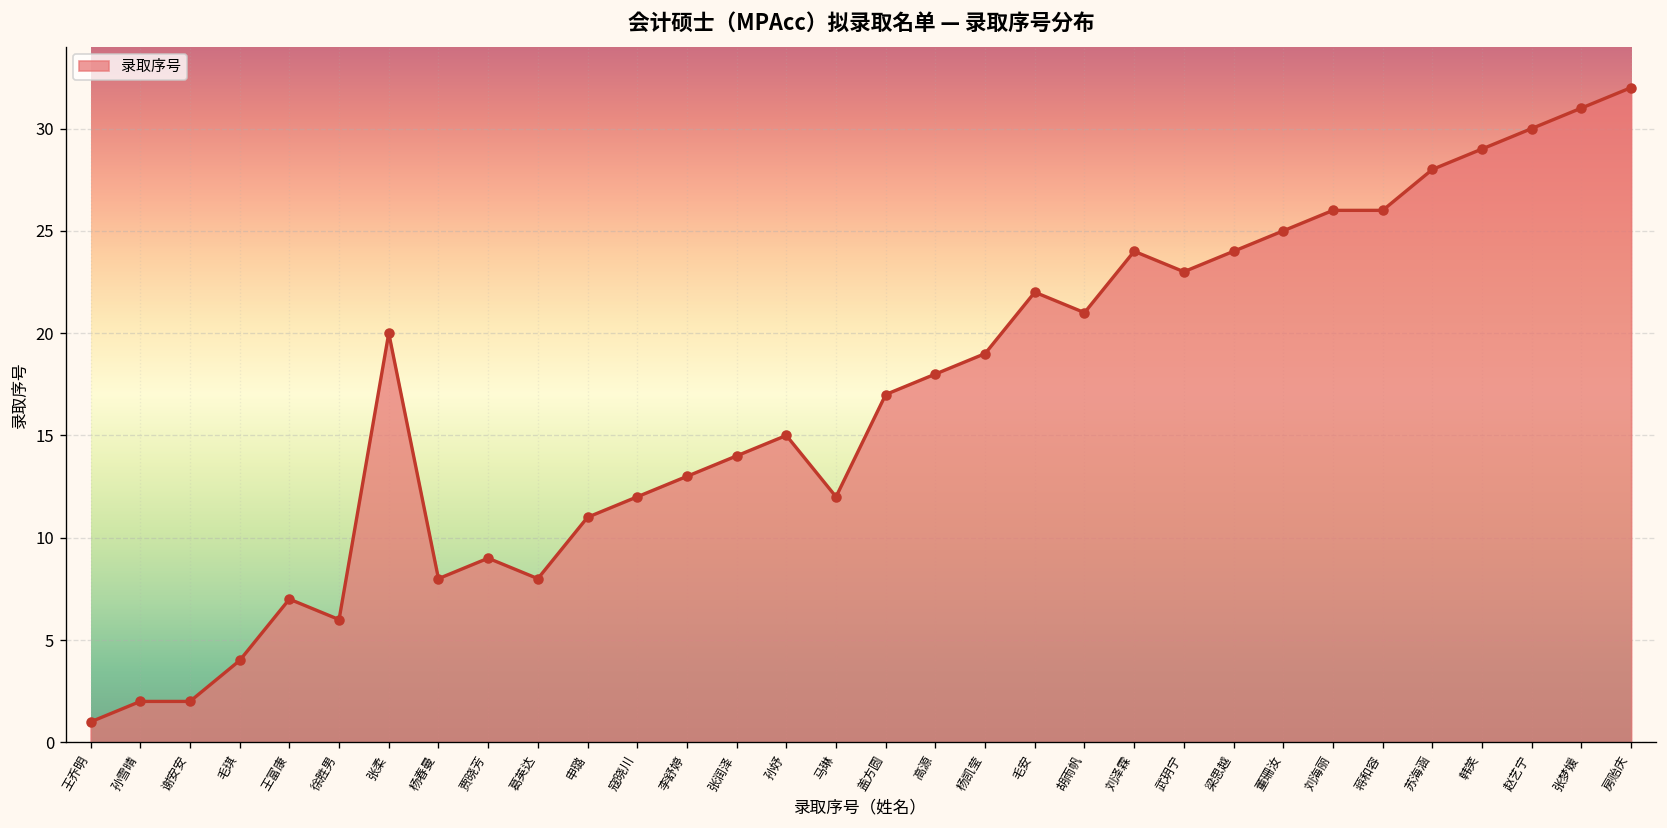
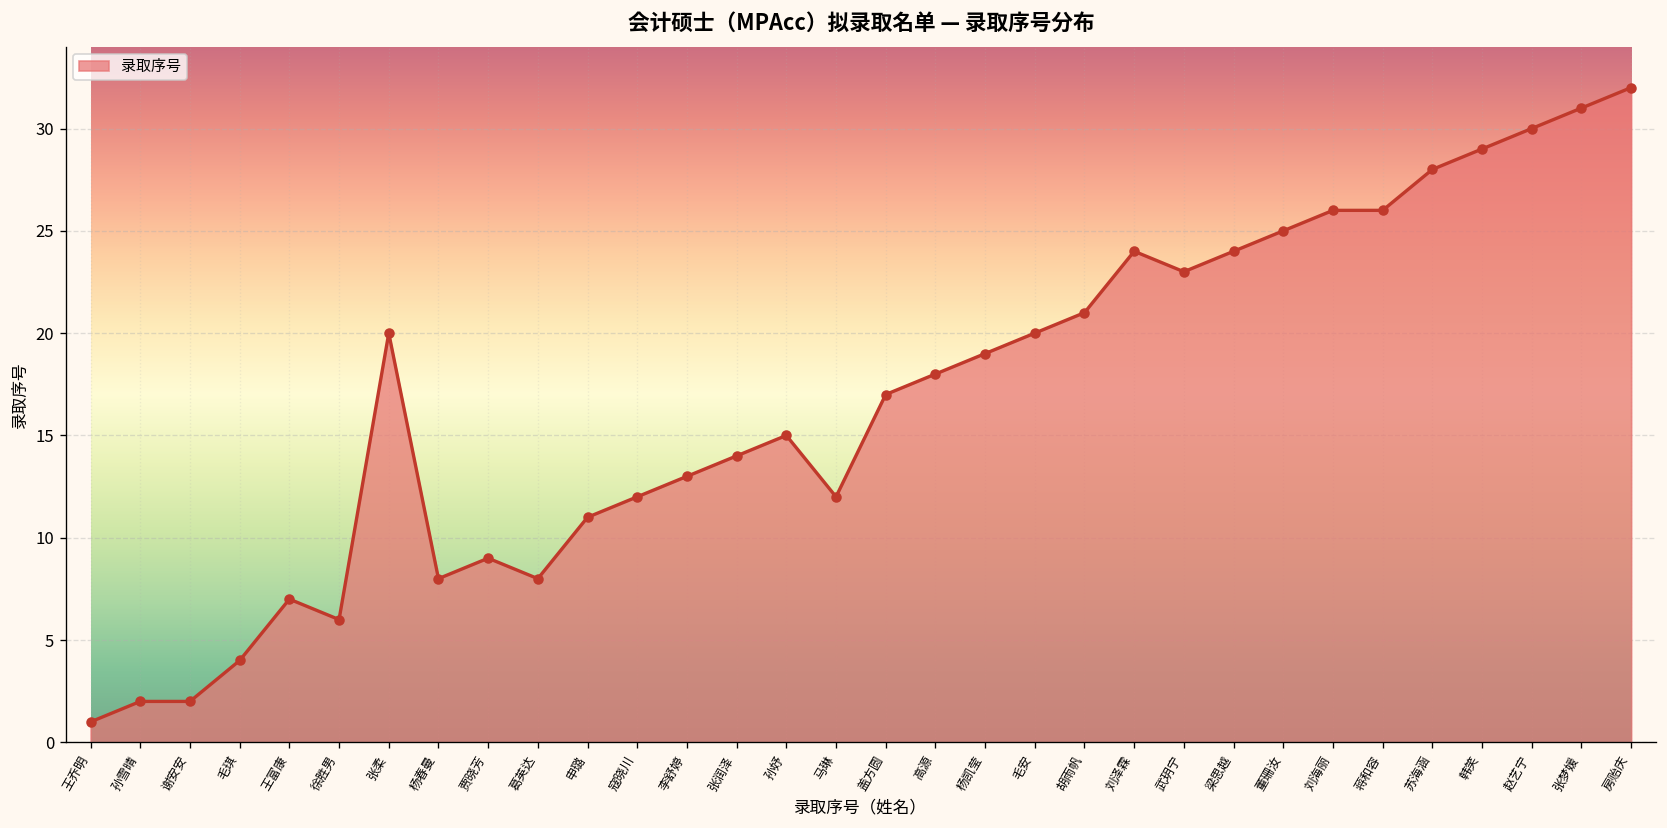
  {
    "王乔明": 1,
    "孙雪晴": 2,
    "谢安安": 2,
    "毛琪": 4,
    "王富康": 7,
    "徐胜男": 6,
    "张柔": 20,
    "杨春曼": 8,
    "贾晓芳": 9,
    "葛英达": 8,
    "申璐": 11,
    "寇晓川": 12,
    "李舒婷": 13,
    "张润泽": 14,
    "孙妤": 15,
    "马琳": 12,
    "盖方圆": 17,
    "高源": 18,
    "杨凯莹": 19,
-   "毛安": 22,
+   "毛安": 20,
    "胡雨帆": 21,
    "刘泽霖": 24,
    "武玥宁": 23,
    "梁思越": 24,
    "董珊汝": 25,
    "刘海丽": 26,
    "蒋和容": 26,
    "苏海涵": 28,
    "韩笑": 29,
    "赵艺宁": 30,
    "张梦媛": 31,
    "房贻庆": 32
  }
